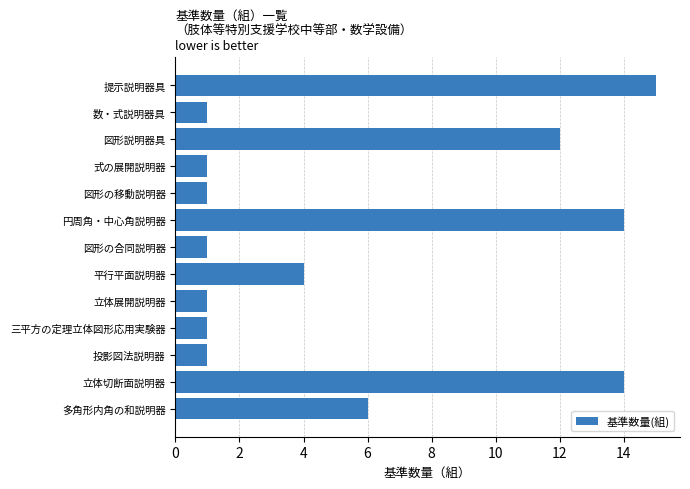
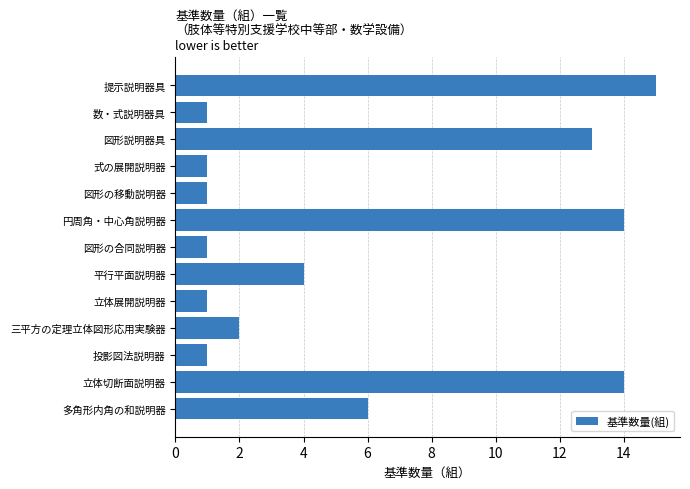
  {
    "提示説明器具": 15,
    "数・式説明器具": 1,
-   "図形説明器具": 12,
+   "図形説明器具": 13,
    "式の展開説明器": 1,
    "図形の移動説明器": 1,
    "円周角・中心角説明器": 14,
    "図形の合同説明器": 1,
    "平行平面説明器": 4,
    "立体展開説明器": 1,
-   "三平方の定理立体図形応用実験器": 1,
+   "三平方の定理立体図形応用実験器": 2,
    "投影図法説明器": 1,
    "立体切断面説明器": 14,
    "多角形内角の和説明器": 6
  }
